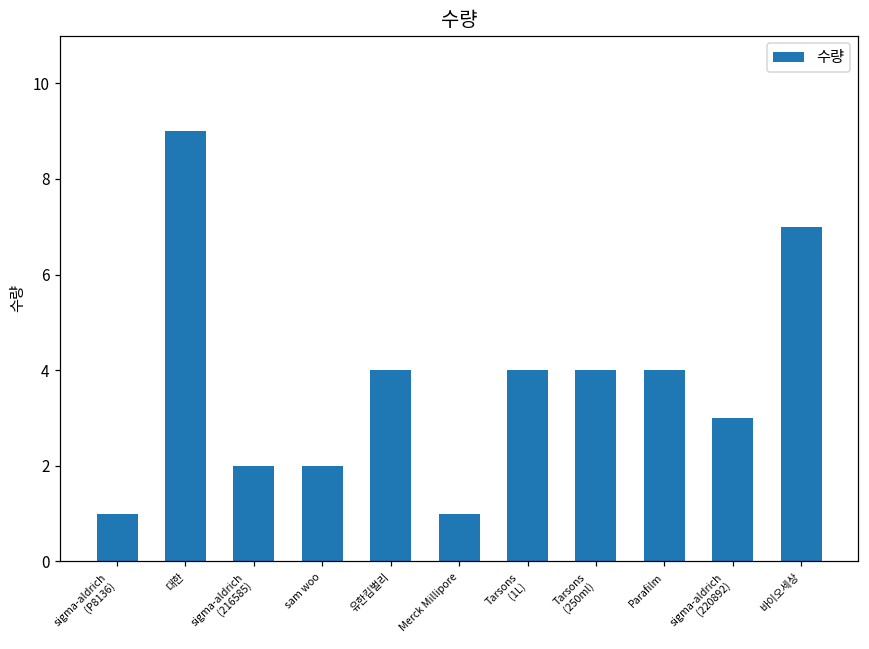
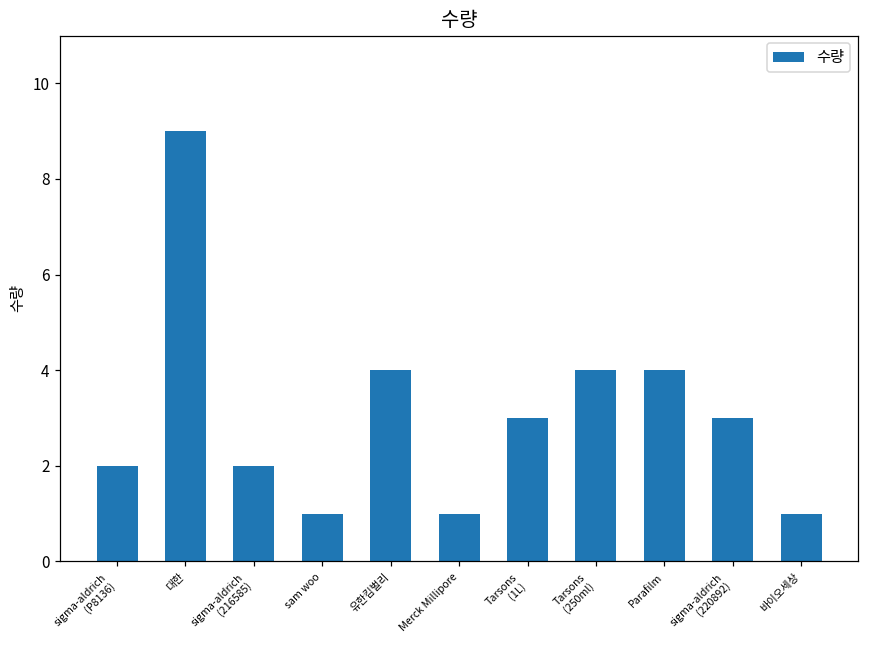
  {
-   "sigma-aldrich (P8136)": 1,
+   "sigma-aldrich (P8136)": 2,
    "대한": 9,
    "sigma-aldrich (216585)": 2,
-   "sam woo": 2,
+   "sam woo": 1,
    "유한킴벌리": 4,
    "Merck Millipore": 1,
-   "Tarsons (1L)": 4,
+   "Tarsons (1L)": 3,
    "Tarsons (250ml)": 4,
    "Parafilm": 4,
    "sigma-aldrich (220892)": 3,
-   "바이오세상": 7
+   "바이오세상": 1
  }
